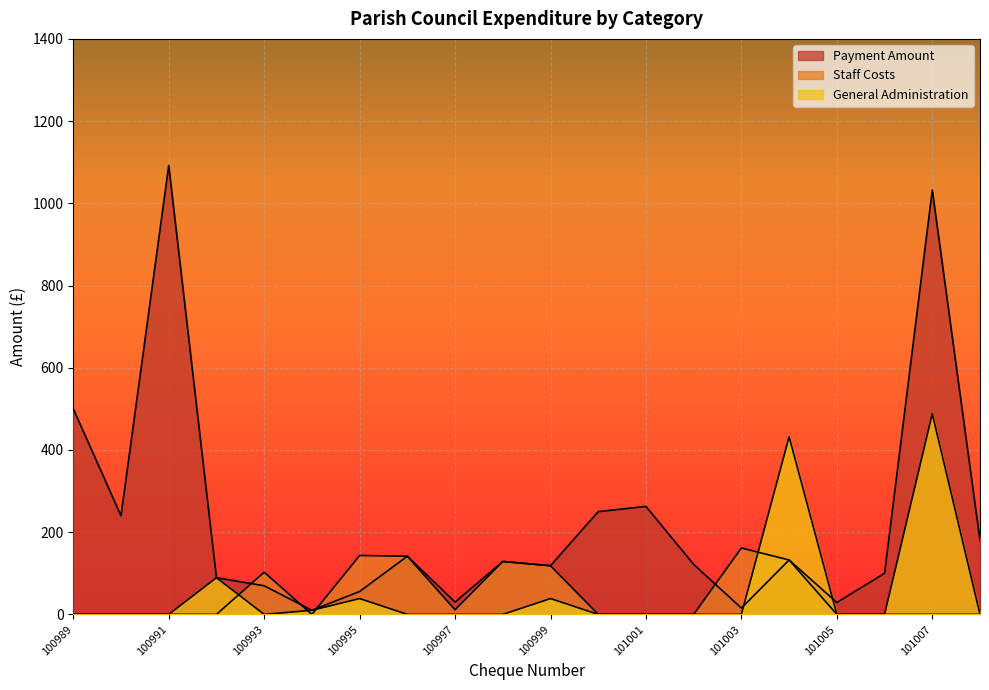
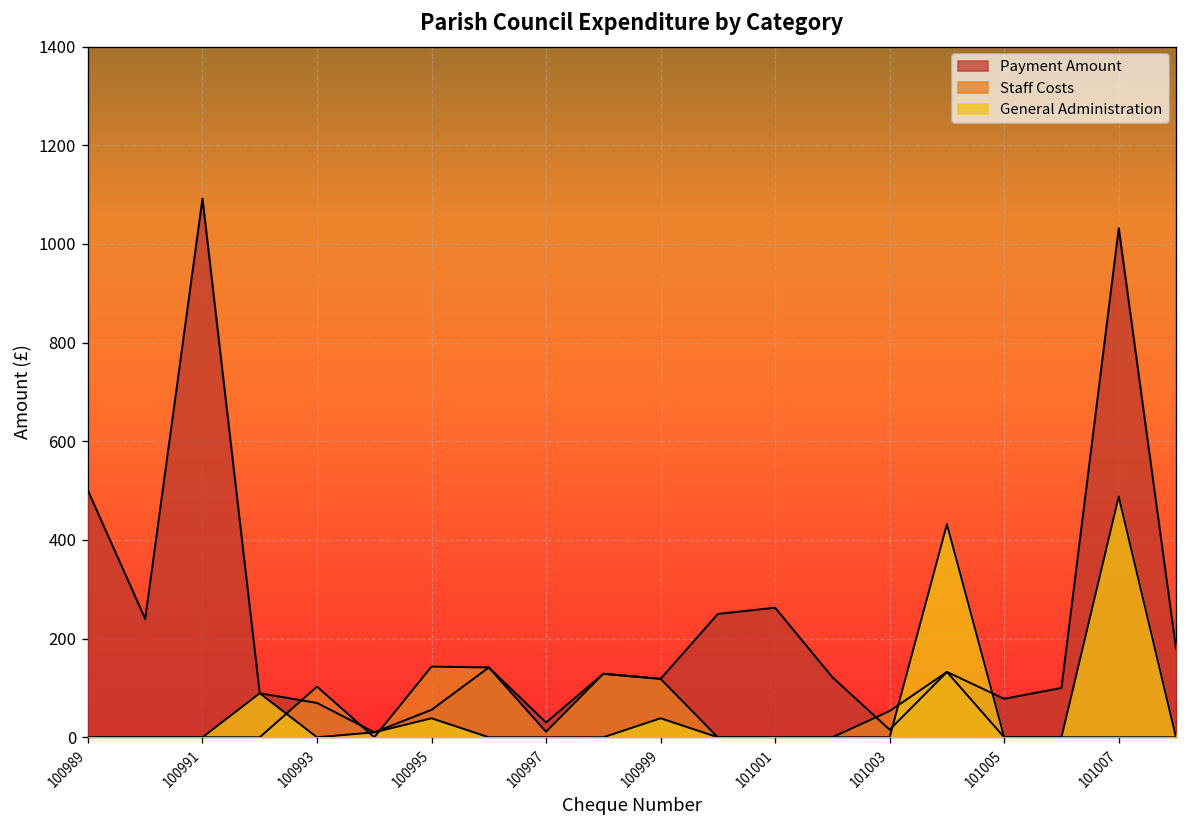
  {
    "Payment Amount": {
      "100989": 500,
      "100991": 1090,
      "100993": 70,
      "100995": 60,
      "100997": 30,
      "101001": 260,
      "101003": 20,
-     "101005": 30,
+     "101005": 80,
      "101007": 1030
    },
    "Staff Costs": {
      "100993": 100,
      "100995": 140,
      "100997": 10,
-     "101003": 160,
+     "101003": 50,
      "101007": 0
    },
    "General Administration": {
      "100993": 0,
      "100995": 40,
      "100997": 0,
      "100999": 40,
      "101003": 0,
      "101007": 490
    }
  }
